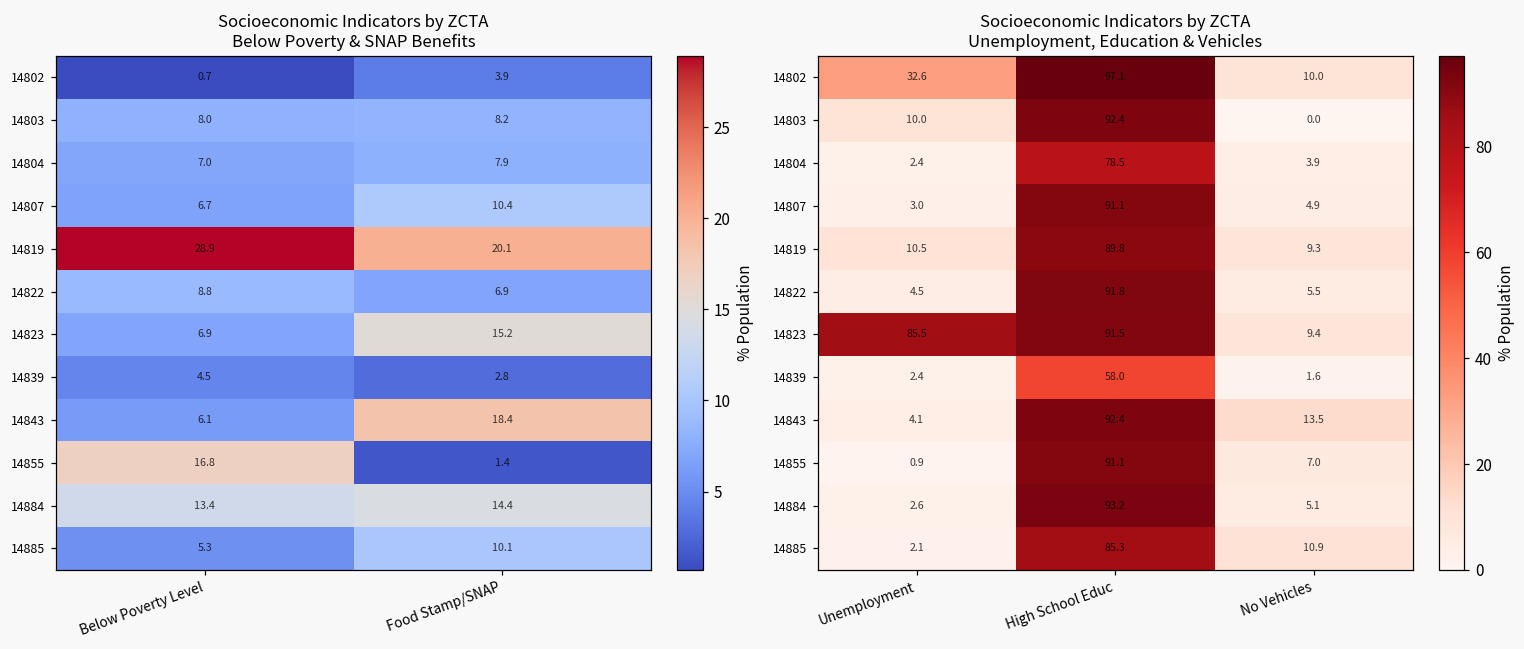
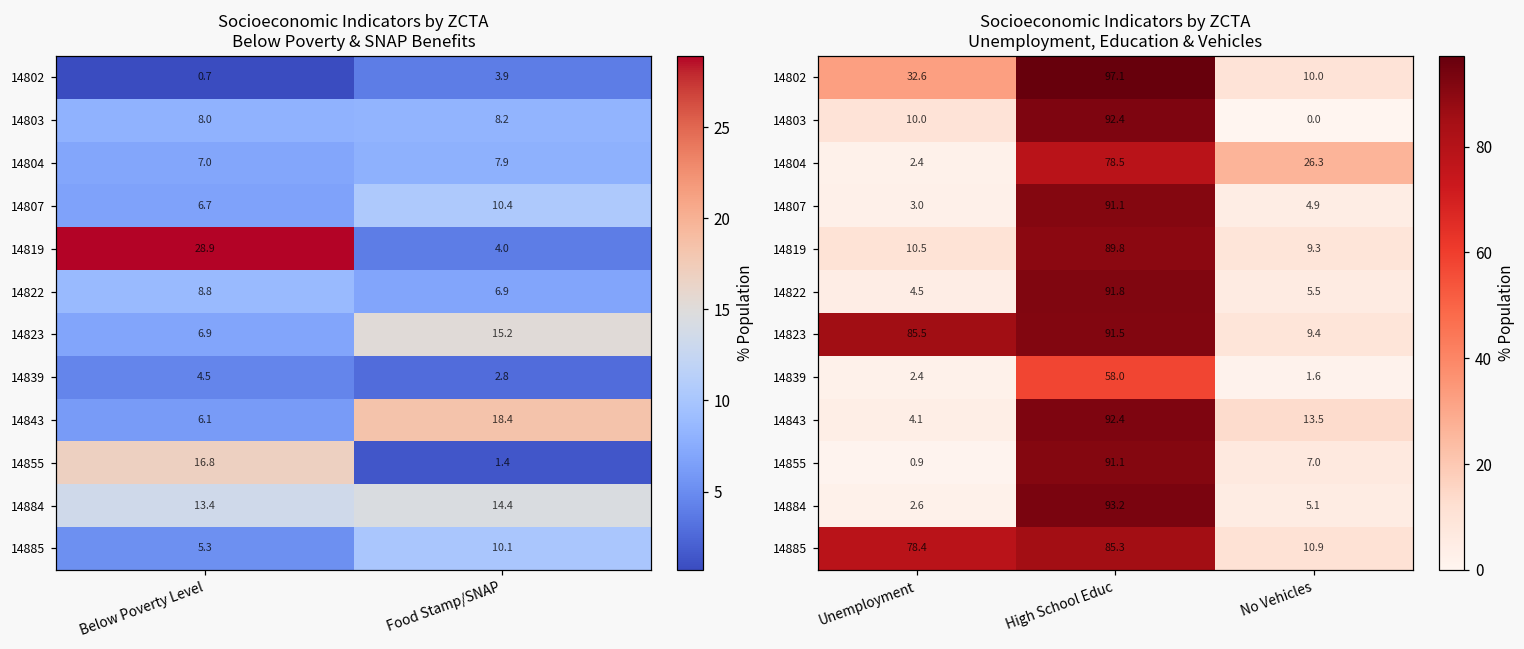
  {
    "Socioeconomic Indicators by ZCTA Below Poverty & SNAP Benefits": {
      "14802": {
        "Below Poverty Level": 0.7,
        "Food Stamp/SNAP": 3.9
      },
      "14803": {
        "Below Poverty Level": 8.0,
        "Food Stamp/SNAP": 8.2
      },
      "14804": {
        "Below Poverty Level": 7.0,
        "Food Stamp/SNAP": 7.9
      },
      "14807": {
        "Below Poverty Level": 6.7,
        "Food Stamp/SNAP": 10.4
      },
      "14819": {
        "Below Poverty Level": 28.9,
-       "Food Stamp/SNAP": 20.1
+       "Food Stamp/SNAP": 4.0
      },
      "14822": {
        "Below Poverty Level": 8.8,
        "Food Stamp/SNAP": 6.9
      },
      "14823": {
        "Below Poverty Level": 6.9,
        "Food Stamp/SNAP": 15.2
      },
      "14839": {
        "Below Poverty Level": 4.5,
        "Food Stamp/SNAP": 2.8
      },
      "14843": {
        "Below Poverty Level": 6.1,
        "Food Stamp/SNAP": 18.4
      },
      "14855": {
        "Below Poverty Level": 16.8,
        "Food Stamp/SNAP": 1.4
      },
      "14884": {
        "Below Poverty Level": 13.4,
        "Food Stamp/SNAP": 14.4
      },
      "14885": {
        "Below Poverty Level": 5.3,
        "Food Stamp/SNAP": 10.1
      }
    },
    "Socioeconomic Indicators by ZCTA Unemployment, Education & Vehicles": {
      "14802": {
        "Unemployment": 32.6,
        "High School Educ": 97.1,
        "No Vehicles": 10.0
      },
      "14803": {
        "Unemployment": 10.0,
        "High School Educ": 92.4,
        "No Vehicles": 0.0
      },
      "14804": {
        "Unemployment": 2.4,
        "High School Educ": 78.5,
-       "No Vehicles": 3.9
+       "No Vehicles": 26.3
      },
      "14807": {
        "Unemployment": 3.0,
        "High School Educ": 91.1,
        "No Vehicles": 4.9
      },
      "14819": {
        "Unemployment": 10.5,
        "High School Educ": 89.8,
        "No Vehicles": 9.3
      },
      "14822": {
        "Unemployment": 4.5,
        "High School Educ": 91.8,
        "No Vehicles": 5.5
      },
      "14823": {
        "Unemployment": 85.5,
        "High School Educ": 91.5,
        "No Vehicles": 9.4
      },
      "14839": {
        "Unemployment": 2.4,
        "High School Educ": 58.0,
        "No Vehicles": 1.6
      },
      "14843": {
        "Unemployment": 4.1,
        "High School Educ": 92.4,
        "No Vehicles": 13.5
      },
      "14855": {
        "Unemployment": 0.9,
        "High School Educ": 91.1,
        "No Vehicles": 7.0
      },
      "14884": {
        "Unemployment": 2.6,
        "High School Educ": 93.2,
        "No Vehicles": 5.1
      },
      "14885": {
-       "Unemployment": 2.1,
+       "Unemployment": 78.4,
        "High School Educ": 85.3,
        "No Vehicles": 10.9
      }
    }
  }
